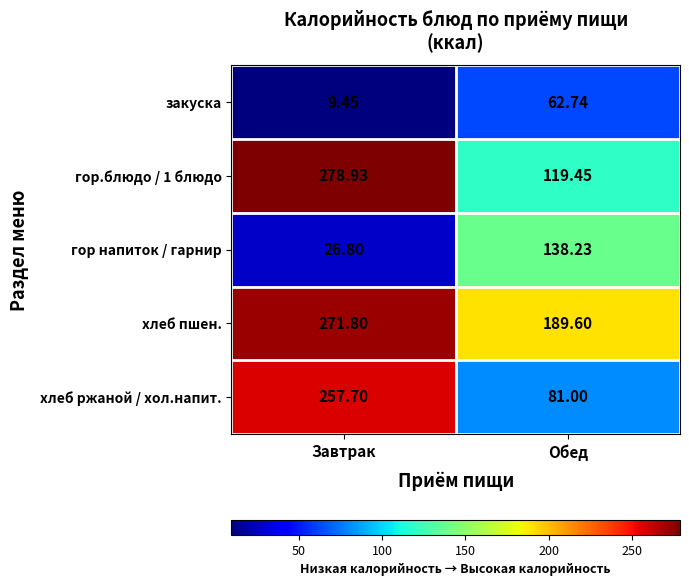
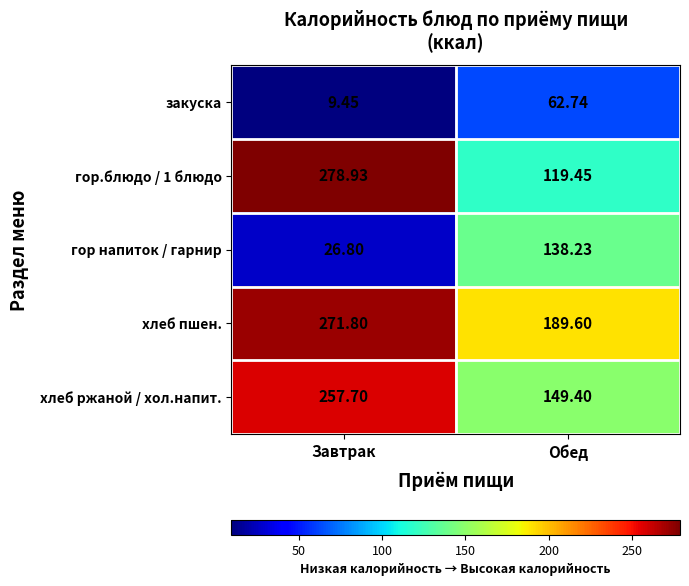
  {
    "хлеб ржаной / хол.напит.": {
-     "Обед": 81.00
+     "Обед": 149.40
    }
  }
